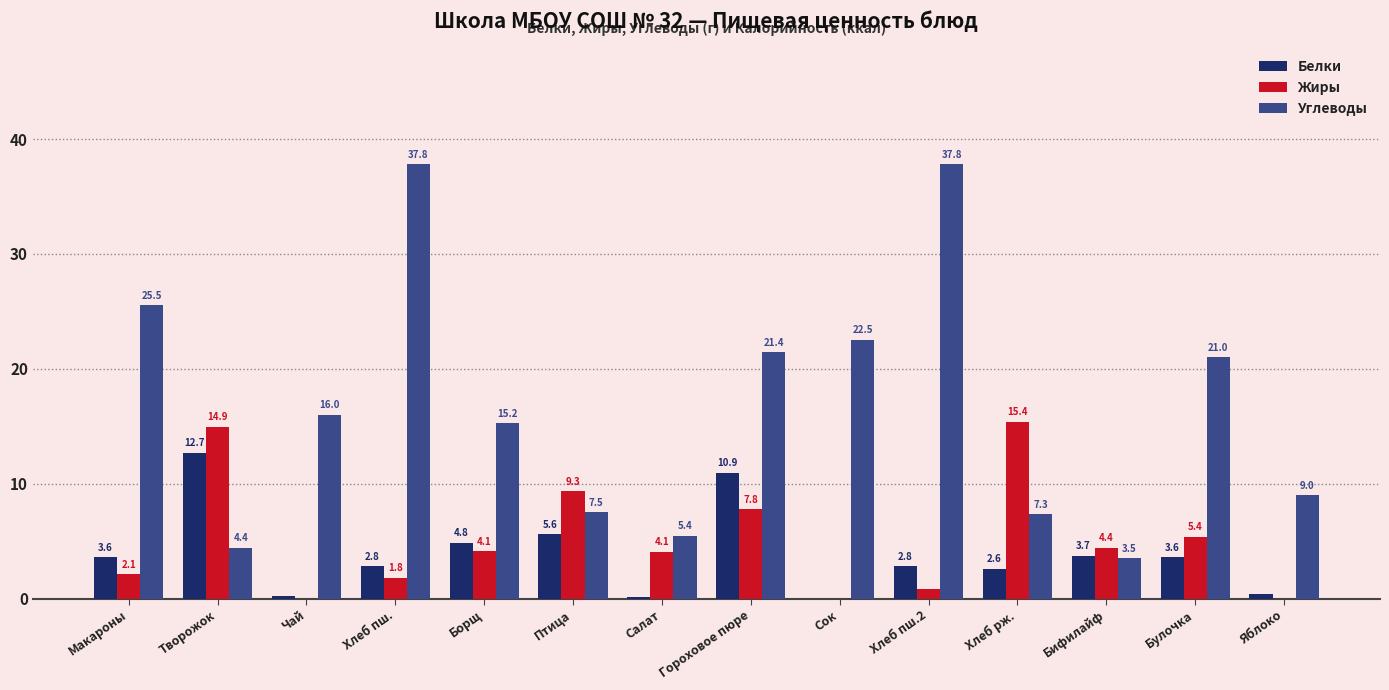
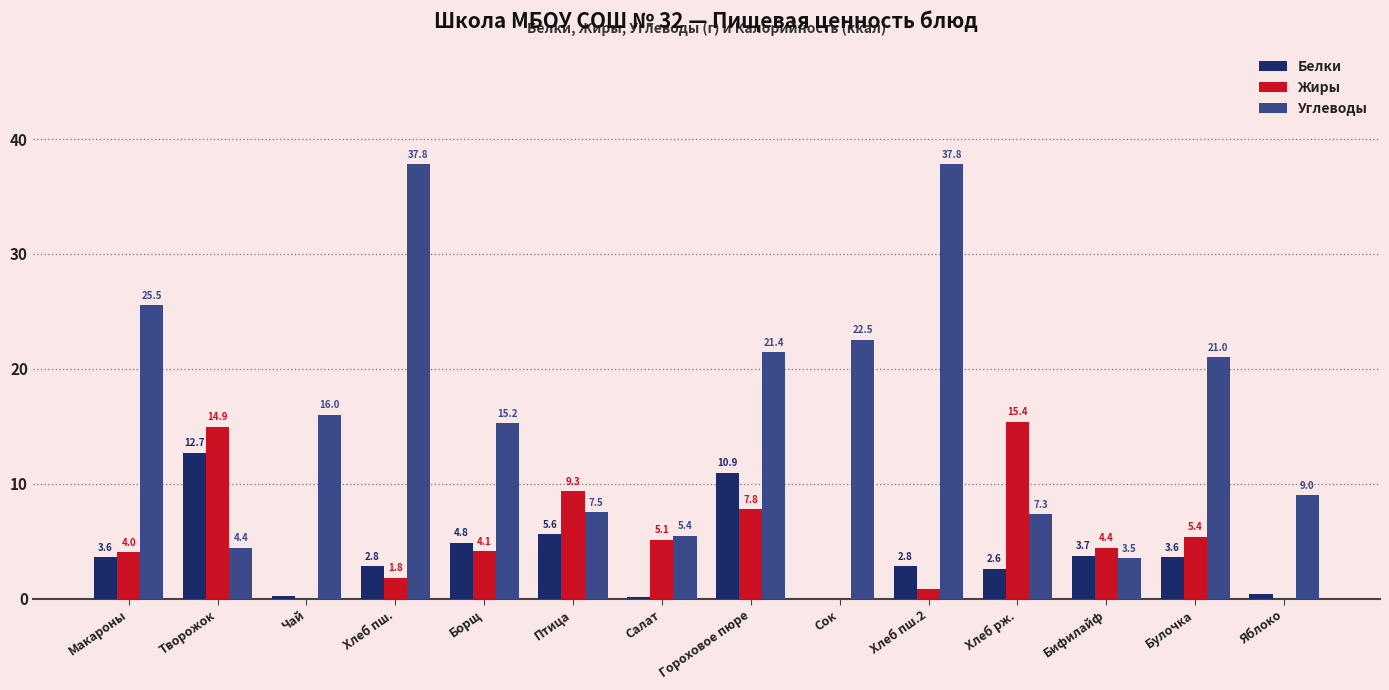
  {
    "Жиры": {
-     "Макароны": 2.1,
+     "Макароны": 4.0,
      "Творожок": 14.9,
      "Хлеб пш.": 1.8,
      "Борщ": 4.1,
      "Птица": 9.3,
-     "Салат": 4.1,
+     "Салат": 5.1,
      "Гороховое пюре": 7.8,
      "Хлеб рж.": 15.4,
      "Бифилайф": 4.4,
      "Булочка": 5.4
    }
  }
